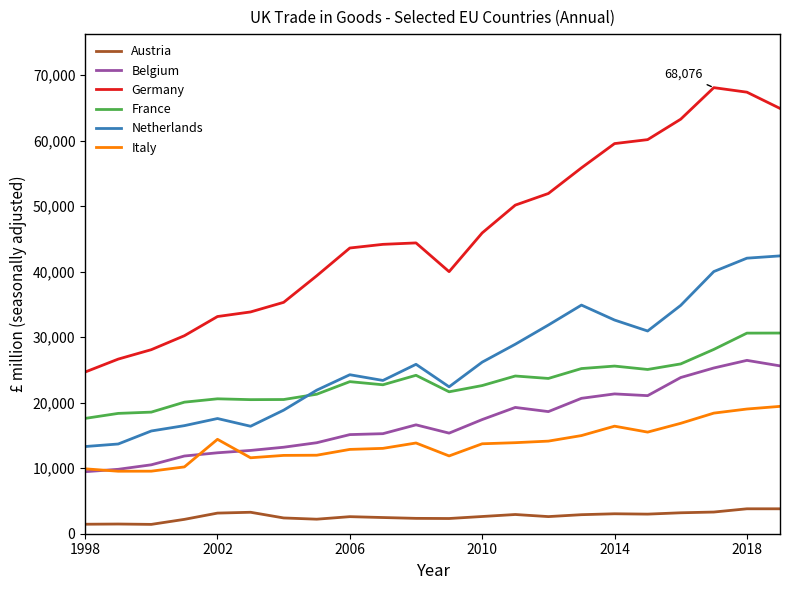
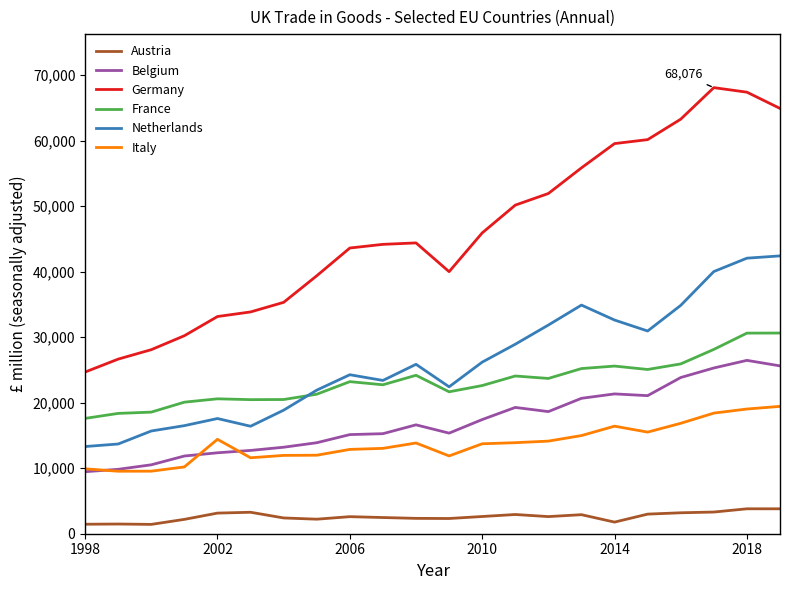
  {
    "Austria": {
      "1998": "1,000",
      "2002": "3,000",
      "2006": "3,000",
      "2010": "3,000",
-     "2014": "3,000",
+     "2014": "2,000",
      "2018": "4,000"
    },
    "Belgium": {
      "1998": "9,000",
      "2002": "12,000",
      "2006": "15,000",
      "2010": "17,000",
      "2014": "21,000",
      "2018": "26,000"
    },
    "Germany": {
      "1998": "25,000",
      "2002": "33,000",
      "2006": "44,000",
      "2010": "46,000",
      "2014": "60,000",
      "2018": "67,000"
    },
    "France": {
      "1998": "18,000",
      "2002": "21,000",
      "2006": "23,000",
      "2010": "23,000",
      "2014": "26,000",
      "2018": "31,000"
    },
    "Netherlands": {
      "1998": "13,000",
      "2002": "18,000",
      "2006": "24,000",
      "2010": "26,000",
      "2014": "33,000",
      "2018": "42,000"
    },
    "Italy": {
      "1998": "10,000",
      "2002": "14,000",
      "2006": "13,000",
      "2010": "14,000",
      "2014": "16,000",
      "2018": "19,000"
    }
  }
